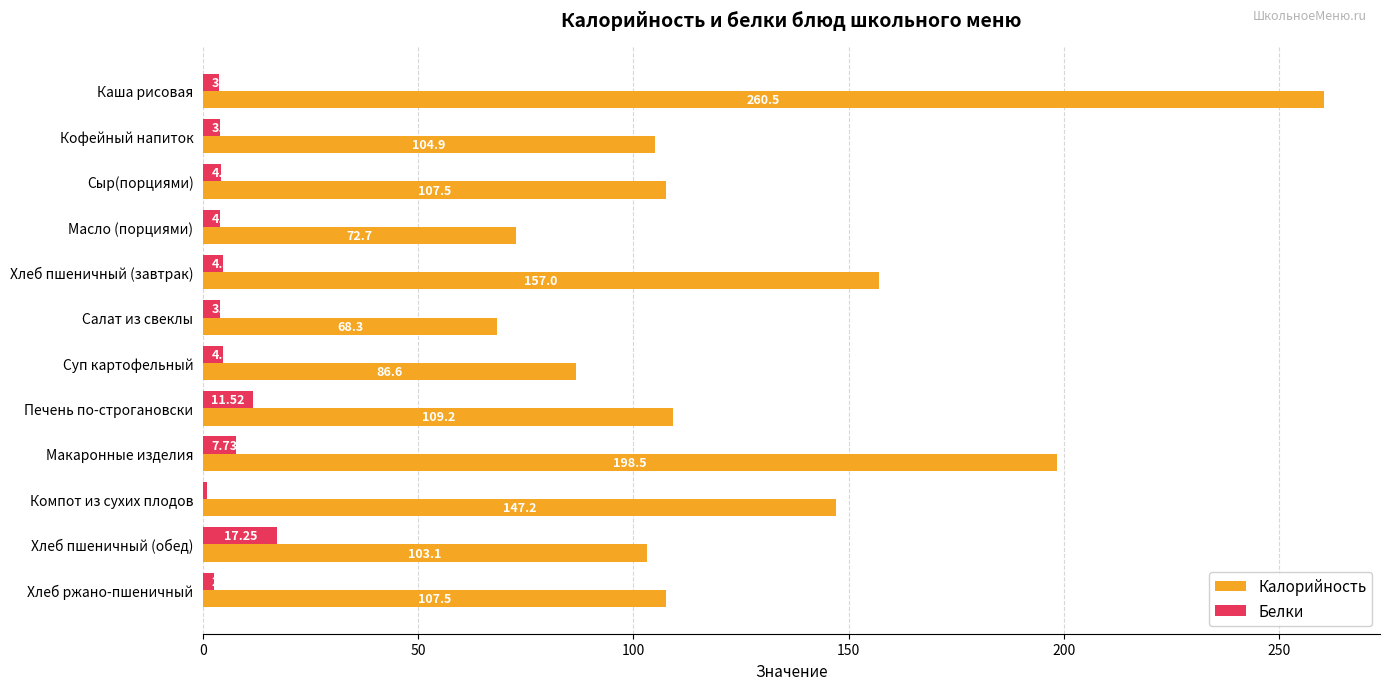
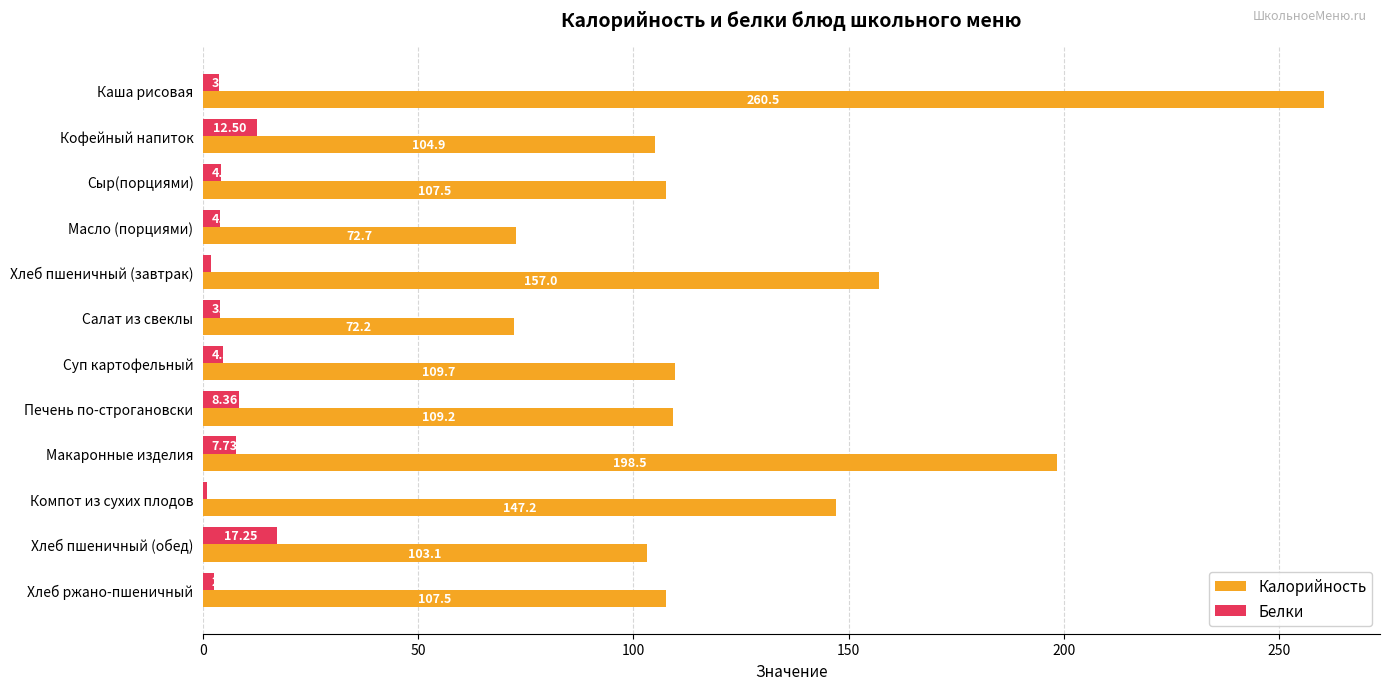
  {
    "Калорийность": {
      "Каша рисовая": 260.5,
      "Кофейный напиток": 104.9,
      "Сыр(порциями)": 107.5,
      "Масло (порциями)": 72.7,
      "Хлеб пшеничный (завтрак)": 157.0,
-     "Салат из свеклы": 68.3,
-     "Суп картофельный": 86.6,
+     "Салат из свеклы": 72.2,
+     "Суп картофельный": 109.7,
      "Печень по-строгановски": 109.2,
      "Макаронные изделия": 198.5,
      "Компот из сухих плодов": 147.2,
      "Хлеб пшеничный (обед)": 103.1,
      "Хлеб ржано-пшеничный": 107.5
    },
    "Белки": {
-     "Кофейный напиток": 4,
-     "Хлеб пшеничный (завтрак)": 5,
-     "Печень по-строгановски": 11.52,
+     "Кофейный напиток": 13,
+     "Хлеб пшеничный (завтрак)": 2,
+     "Печень по-строгановски": 8.36,
      "Макаронные изделия": 7.73,
      "Хлеб пшеничный (обед)": 17.25
    }
  }
